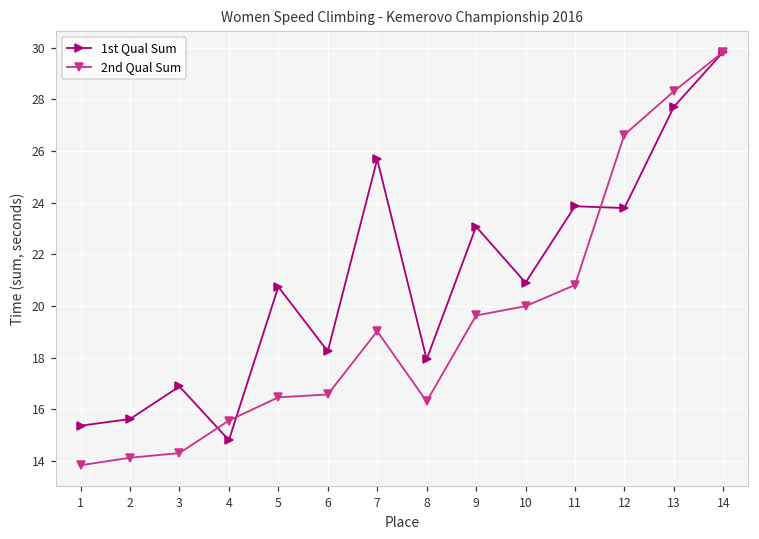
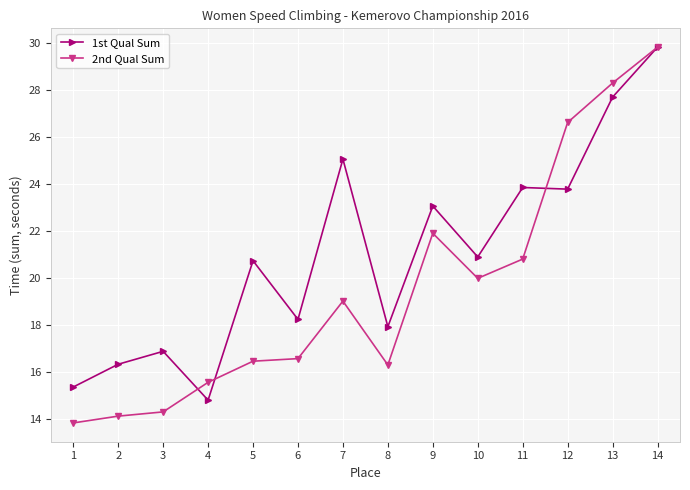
  {
    "1st Qual Sum": {
      "1": 15.4,
-     "2": 15.6,
+     "2": 16.3,
      "3": 16.9,
      "4": 14.8,
      "5": 20.7,
      "6": 18.2,
-     "7": 25.7,
+     "7": 25.1,
      "8": 17.9,
      "9": 23.1,
      "10": 20.9,
      "11": 23.9,
      "12": 23.8,
      "13": 27.7
    },
    "2nd Qual Sum": {
      "1": 13.8,
      "2": 14.1,
      "3": 14.3,
      "4": 15.6,
      "5": 16.5,
      "6": 16.6,
      "7": 19.0,
      "8": 16.3,
-     "9": 19.6,
+     "9": 21.9,
      "10": 20.0,
      "11": 20.8,
      "12": 26.6,
      "13": 28.3
    }
  }
